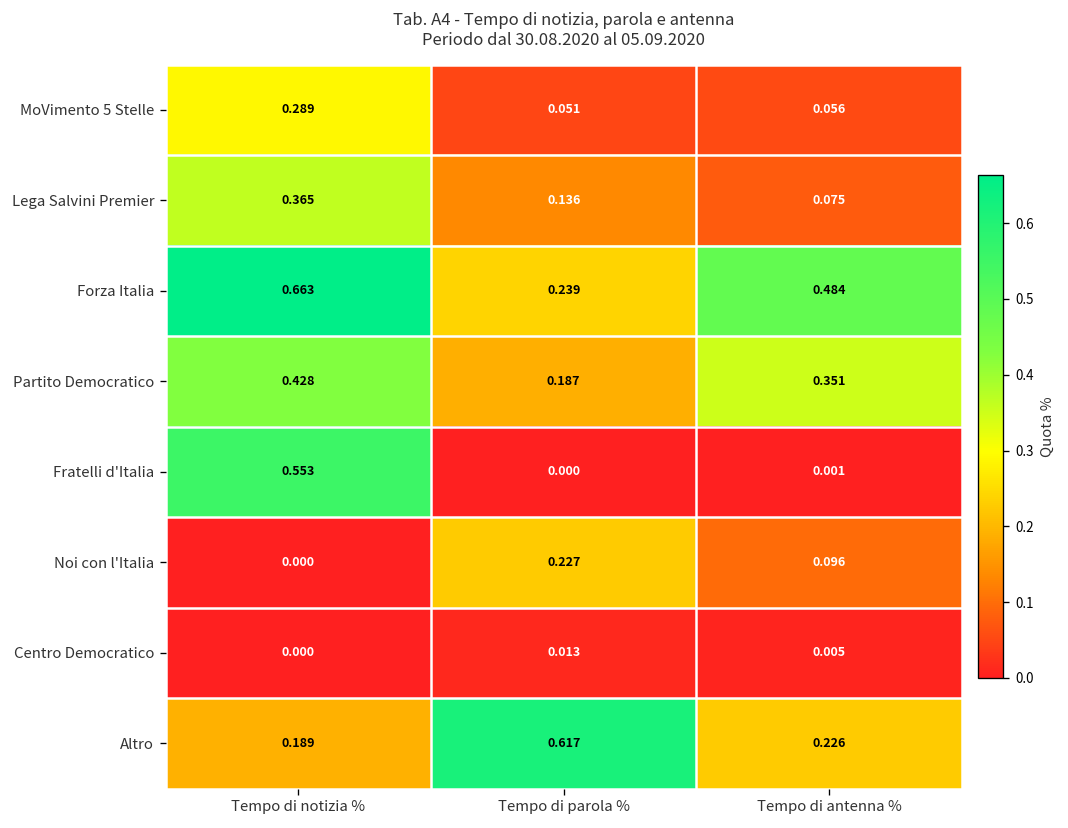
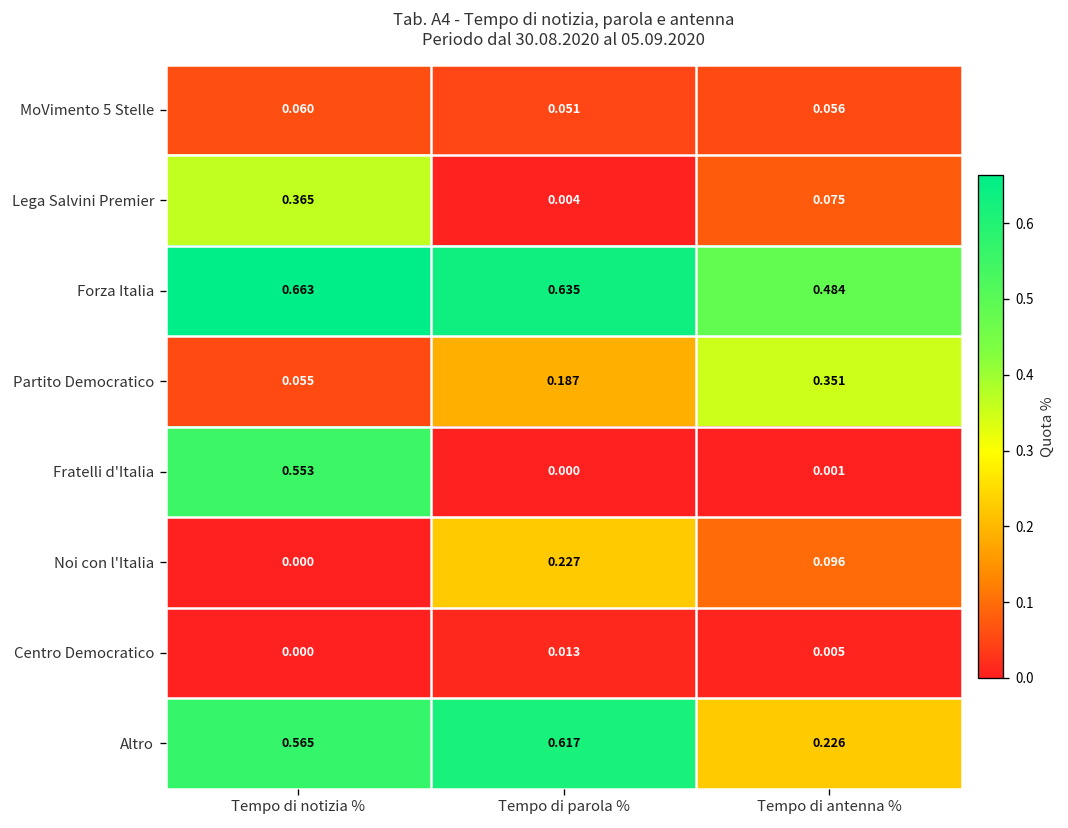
  {
    "MoVimento 5 Stelle": {
-     "Tempo di notizia %": 0.289,
+     "Tempo di notizia %": 0.060,
      "Tempo di parola %": 0.051,
      "Tempo di antenna %": 0.056
    },
    "Lega Salvini Premier": {
      "Tempo di notizia %": 0.365,
-     "Tempo di parola %": 0.136,
+     "Tempo di parola %": 0.004,
      "Tempo di antenna %": 0.075
    },
    "Forza Italia": {
      "Tempo di notizia %": 0.663,
-     "Tempo di parola %": 0.239,
+     "Tempo di parola %": 0.635,
      "Tempo di antenna %": 0.484
    },
    "Partito Democratico": {
-     "Tempo di notizia %": 0.428,
+     "Tempo di notizia %": 0.055,
      "Tempo di parola %": 0.187,
      "Tempo di antenna %": 0.351
    },
    "Fratelli d'Italia": {
      "Tempo di notizia %": 0.553,
      "Tempo di parola %": 0.000,
      "Tempo di antenna %": 0.001
    },
    "Noi con l'Italia": {
      "Tempo di notizia %": 0.000,
      "Tempo di parola %": 0.227,
      "Tempo di antenna %": 0.096
    },
    "Centro Democratico": {
      "Tempo di notizia %": 0.000,
      "Tempo di parola %": 0.013,
      "Tempo di antenna %": 0.005
    },
    "Altro": {
-     "Tempo di notizia %": 0.189,
+     "Tempo di notizia %": 0.565,
      "Tempo di parola %": 0.617,
      "Tempo di antenna %": 0.226
    }
  }
